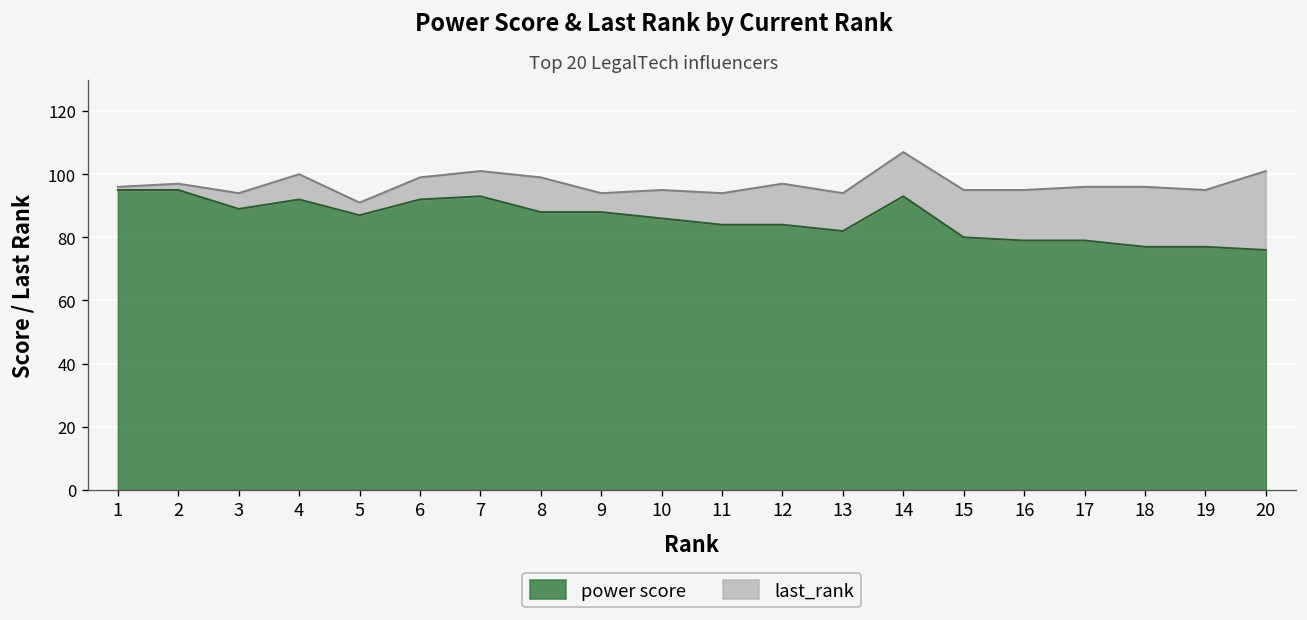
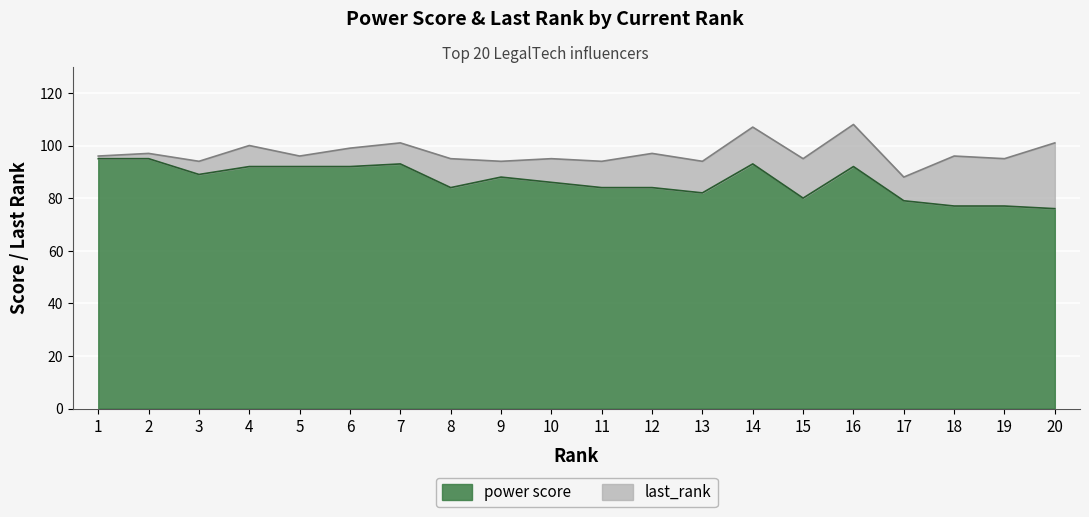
  {
    "power score": {
      "1": 95,
      "2": 95,
      "3": 89,
      "4": 92,
-     "5": 87,
+     "5": 92,
      "6": 92,
      "7": 93,
-     "8": 88,
+     "8": 84,
      "9": 88,
      "10": 86,
      "11": 84,
      "12": 84,
      "13": 82,
      "14": 93,
      "15": 80,
-     "16": 79,
+     "16": 92,
      "17": 79,
      "18": 77,
      "19": 77,
      "20": 76
    },
    "last_rank": {
      "1": 1,
      "2": 2,
      "3": 5,
      "4": 8,
      "5": 4,
      "6": 7,
      "7": 8,
      "8": 11,
      "9": 6,
      "10": 9,
      "11": 10,
      "12": 13,
      "13": 12,
      "14": 14,
      "15": 15,
      "16": 16,
-     "17": 17,
+     "17": 9,
      "18": 19,
      "19": 18,
      "20": 25
    }
  }
